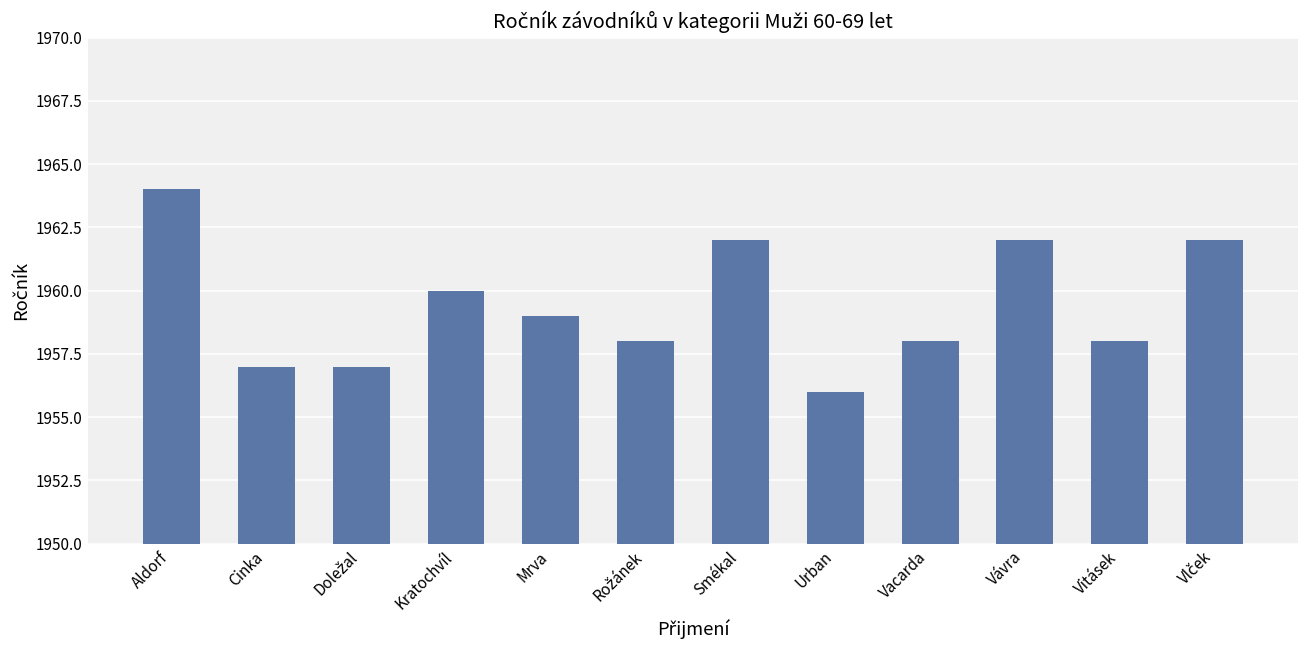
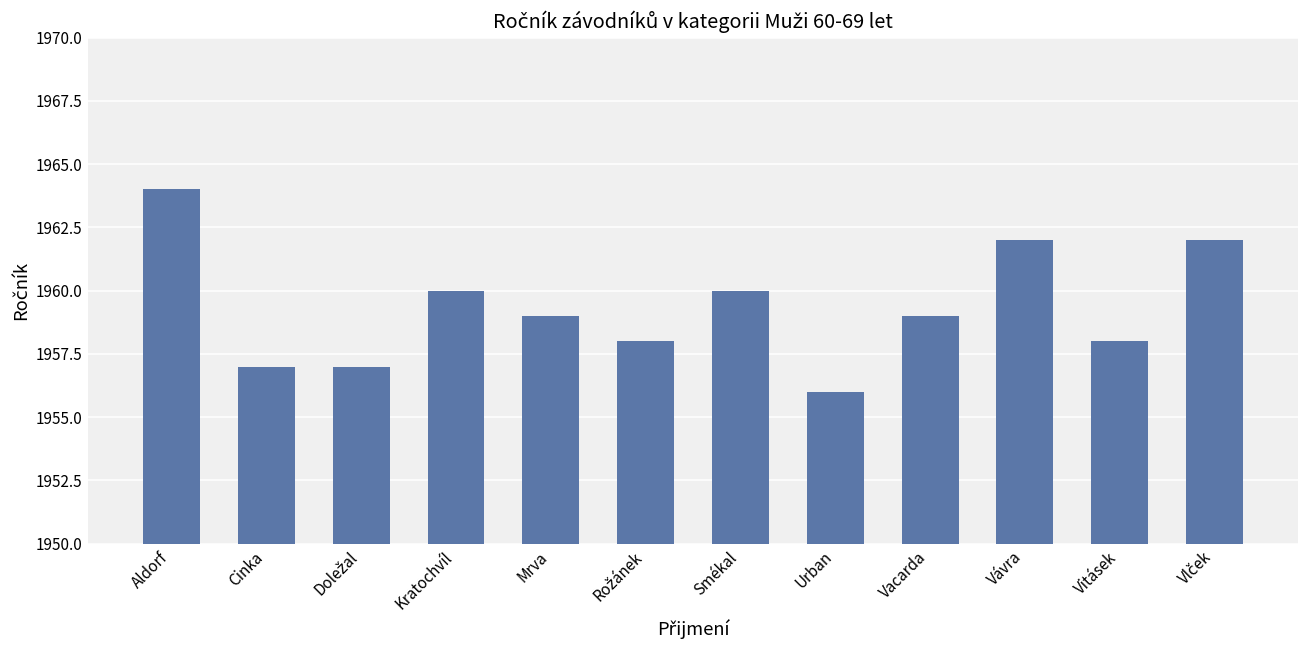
  {
    "Aldorf": 1964,
    "Cinka": 1957,
    "Doležal": 1957,
    "Kratochvíl": 1960,
    "Mrva": 1959,
    "Rožánek": 1958,
-   "Smékal": 1962,
+   "Smékal": 1960,
    "Urban": 1956,
-   "Vacarda": 1958,
+   "Vacarda": 1959,
    "Vávra": 1962,
    "Vitásek": 1958,
    "Vlček": 1962
  }
